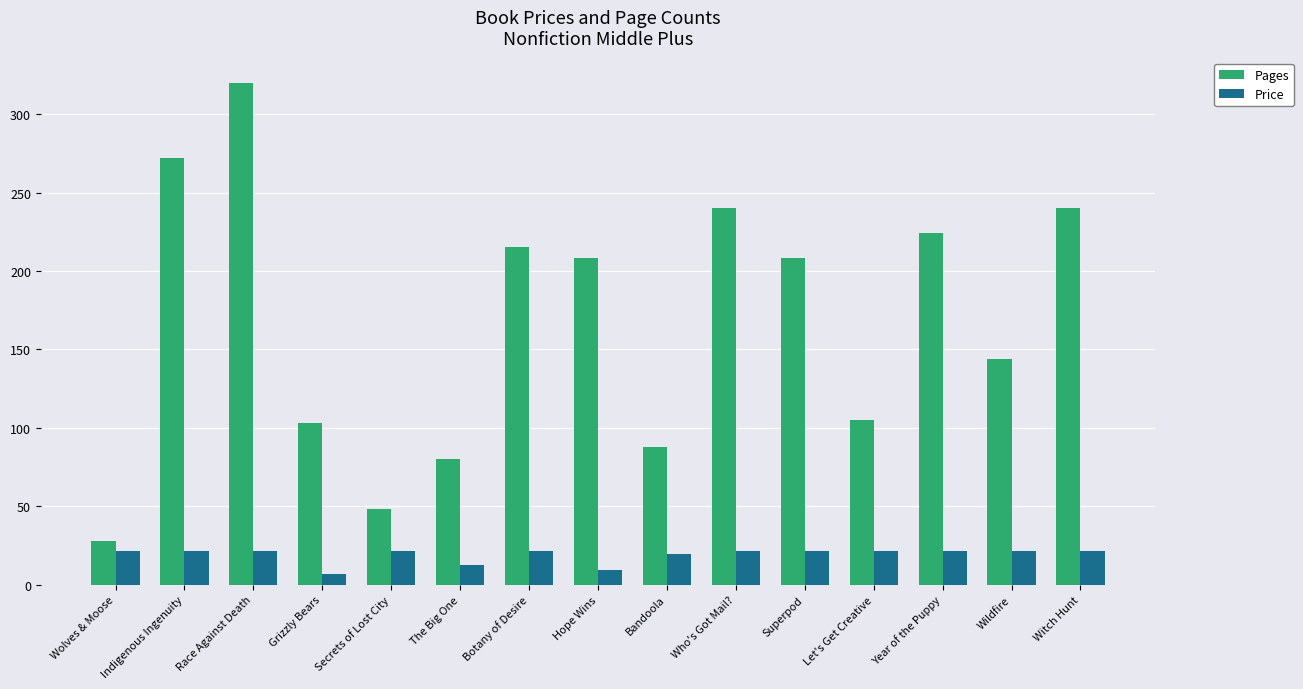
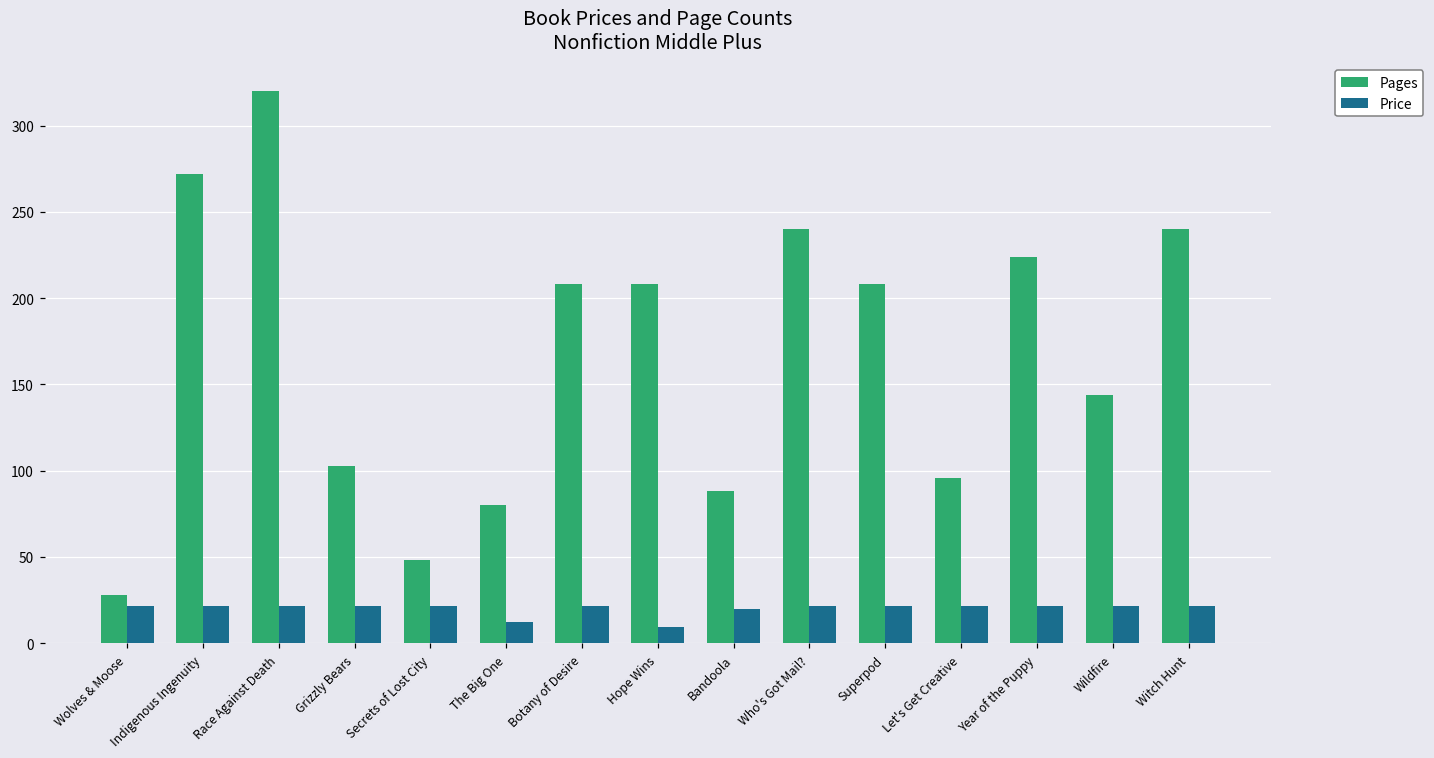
  {
    "Pages": {
      "Wolves & Moose": 28,
      "Indigenous Ingenuity": 272,
      "Race Against Death": 320,
      "Grizzly Bears": 103,
      "Secrets of Lost City": 48,
      "The Big One": 80,
-     "Botany of Desire": 215,
+     "Botany of Desire": 208,
      "Hope Wins": 208,
      "Bandoola": 88,
      "Who's Got Mail?": 240,
      "Superpod": 208,
-     "Let's Get Creative": 105,
+     "Let's Get Creative": 96,
      "Year of the Puppy": 224,
      "Wildfire": 144,
      "Witch Hunt": 240
    },
    "Price": {
      "Wolves & Moose": 22,
      "Indigenous Ingenuity": 22,
      "Race Against Death": 22,
-     "Grizzly Bears": 7,
+     "Grizzly Bears": 22,
      "Secrets of Lost City": 22,
      "The Big One": 13,
      "Botany of Desire": 22,
      "Hope Wins": 9,
      "Bandoola": 20,
      "Who's Got Mail?": 22,
      "Superpod": 22,
      "Let's Get Creative": 22,
      "Year of the Puppy": 22,
      "Wildfire": 22,
      "Witch Hunt": 22
    }
  }
